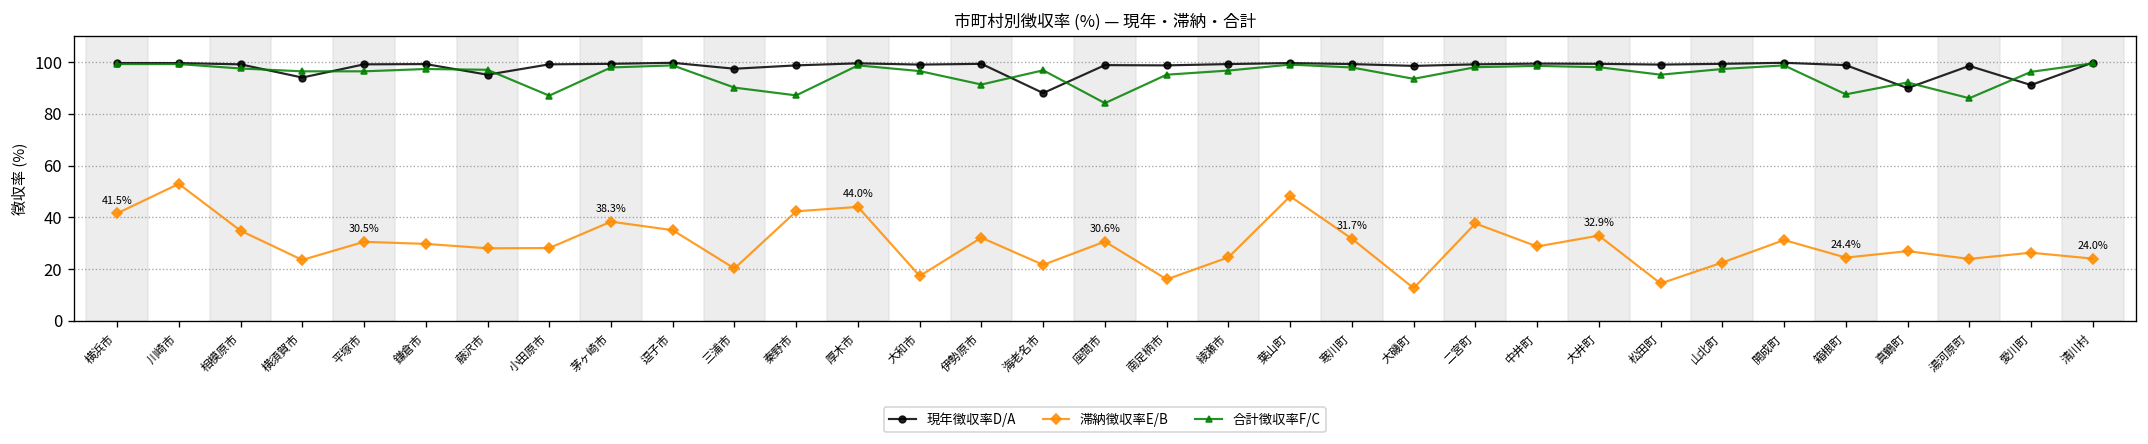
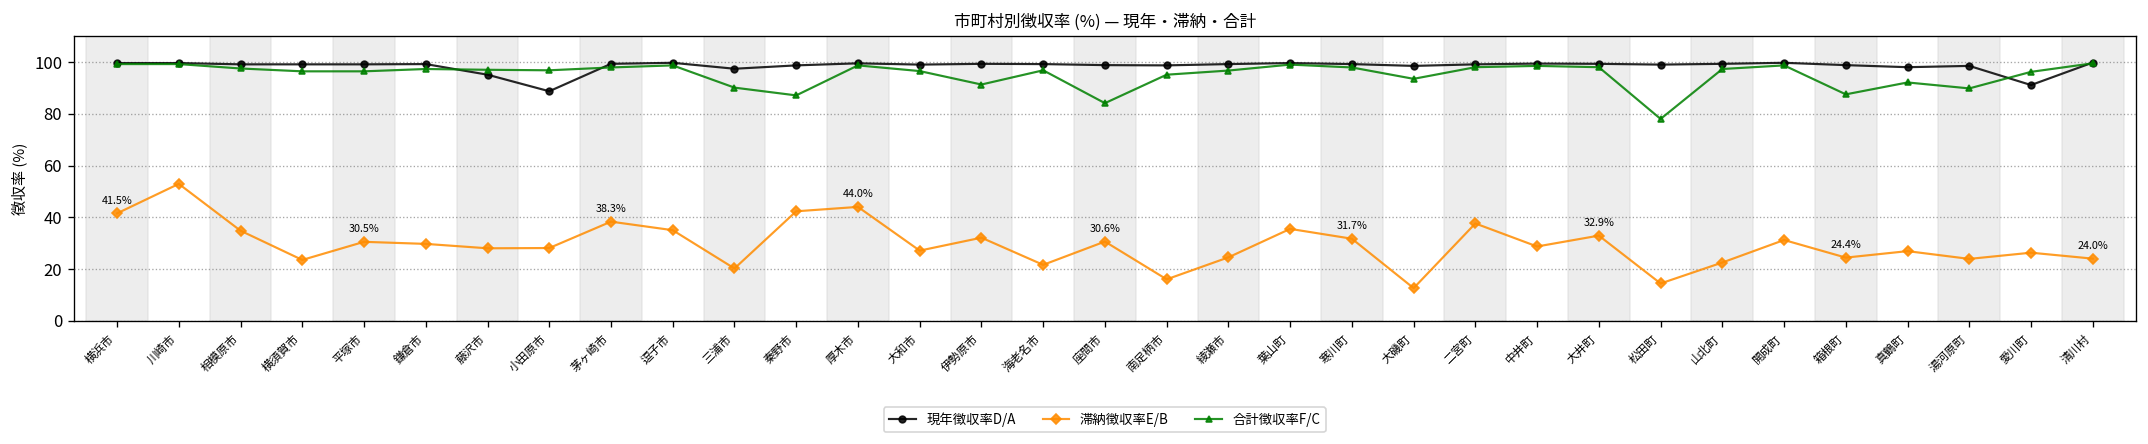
  {
    "現年徴収率D/A": {
      "相模原市": 99,
-     "横須賀市": 94,
+     "横須賀市": 99,
      "平塚市": 99,
      "鎌倉市": 99,
      "藤沢市": 95,
-     "小田原市": 99,
+     "小田原市": 89,
      "茅ヶ崎市": 99,
      "三浦市": 97,
      "秦野市": 99,
      "大和市": 99,
      "伊勢原市": 99,
-     "海老名市": 88,
+     "海老名市": 99,
      "座間市": 99,
      "南足柄市": 99,
      "綾瀬市": 99,
      "寒川町": 99,
      "大磯町": 99,
      "大井町": 99,
      "松田町": 99,
      "山北町": 99,
      "箱根町": 99,
-     "真鶴町": 90,
+     "真鶴町": 98,
      "湯河原町": 99,
      "愛川町": 91
    },
    "滞納徴収率E/B": {
      "川崎市": 53,
      "相模原市": 35,
      "横須賀市": 24,
      "鎌倉市": 30,
      "藤沢市": 28,
      "小田原市": 28,
      "逗子市": 35,
      "三浦市": 20,
      "秦野市": 42,
-     "大和市": 17,
+     "大和市": 27,
      "伊勢原市": 32,
      "海老名市": 22,
      "南足柄市": 16,
      "綾瀬市": 25,
-     "葉山町": 48,
+     "葉山町": 36,
      "大磯町": 13,
      "二宮町": 38,
      "中井町": 29,
      "松田町": 14,
      "山北町": 23,
      "開成町": 31,
      "真鶴町": 27,
      "湯河原町": 24,
      "愛川町": 26
    },
    "合計徴収率F/C": {
      "相模原市": 98,
      "横須賀市": 96,
      "平塚市": 96,
      "鎌倉市": 97,
      "藤沢市": 97,
-     "小田原市": 87,
+     "小田原市": 97,
      "茅ヶ崎市": 98,
      "三浦市": 90,
      "秦野市": 87,
      "大和市": 97,
      "伊勢原市": 91,
      "海老名市": 97,
      "座間市": 84,
      "南足柄市": 95,
      "綾瀬市": 97,
      "寒川町": 98,
      "大磯町": 94,
      "大井町": 98,
-     "松田町": 95,
+     "松田町": 78,
      "山北町": 97,
      "箱根町": 88,
      "真鶴町": 92,
-     "湯河原町": 86,
+     "湯河原町": 90,
      "愛川町": 96
    }
  }
